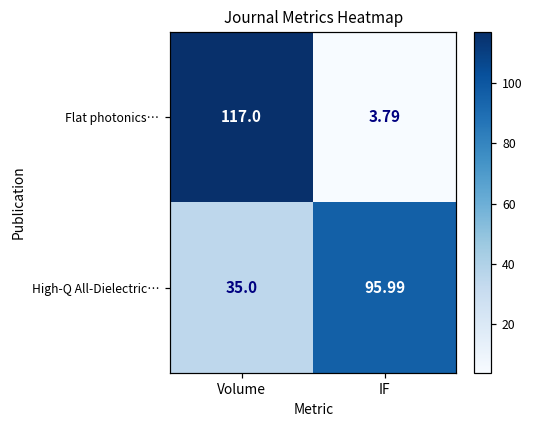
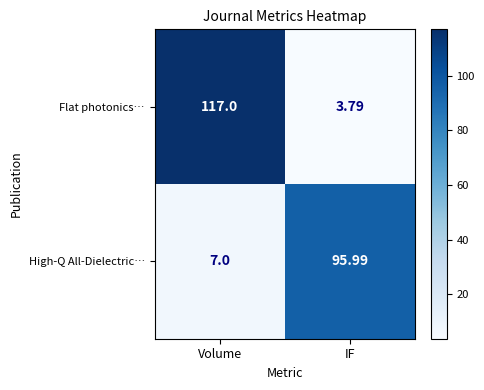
  {
    "Flat photonics…": {
      "Volume": 117.0,
      "IF": 3.79
    },
    "High-Q All-Dielectric…": {
-     "Volume": 35.0,
+     "Volume": 7.0,
      "IF": 95.99
    }
  }
